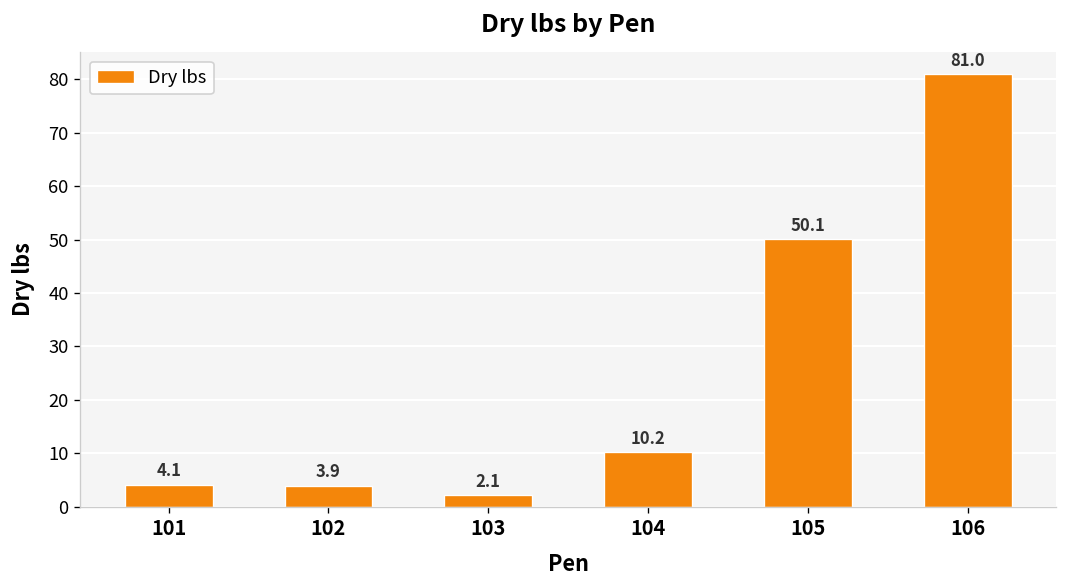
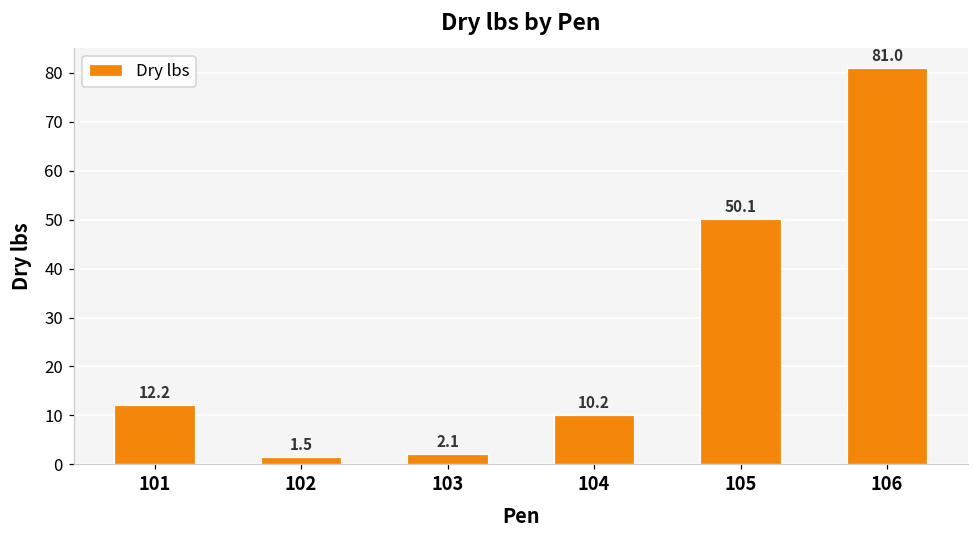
  {
-   "101": 4.1,
-   "102": 3.9,
+   "101": 12.2,
+   "102": 1.5,
    "103": 2.1,
    "104": 10.2,
    "105": 50.1,
    "106": 81.0
  }
